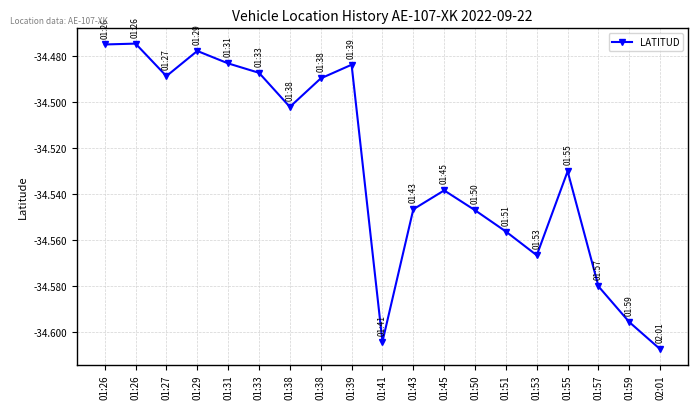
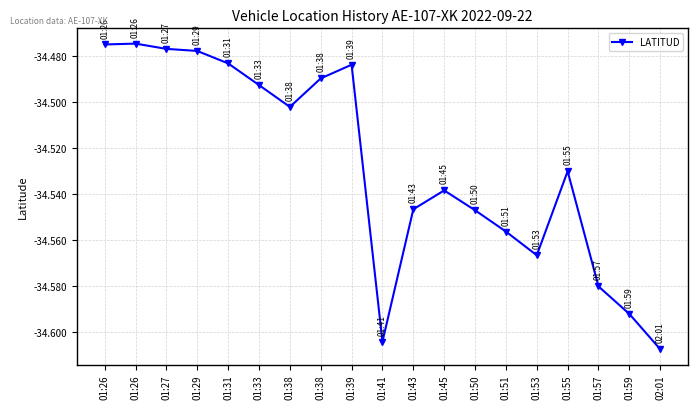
  {
-   "01:27": -34.489,
-   "01:33": -34.487,
-   "01:59": -34.596
+   "01:27": -34.477,
+   "01:33": -34.493,
+   "01:59": -34.592
  }
